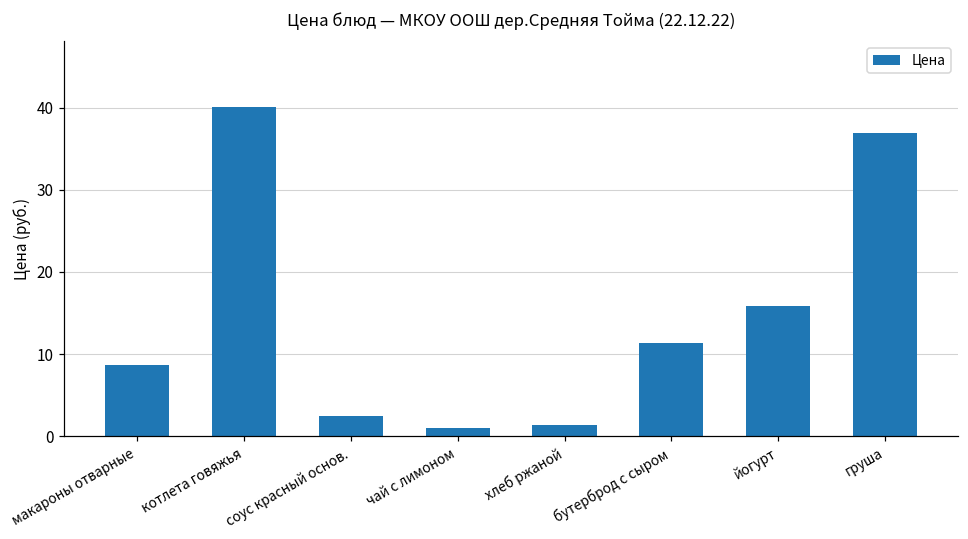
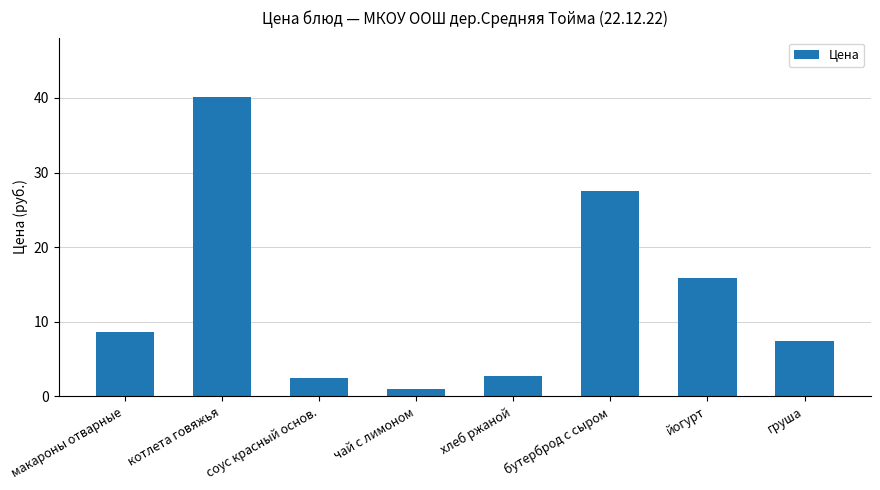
  {
    "макароны отварные": 9,
    "котлета говяжья": 40,
    "соус красный основ.": 2,
    "чай с лимоном": 1,
-   "хлеб ржаной": 1,
-   "бутерброд с сыром": 11,
+   "хлеб ржаной": 3,
+   "бутерброд с сыром": 28,
    "йогурт": 16,
-   "груша": 37
+   "груша": 7
  }
